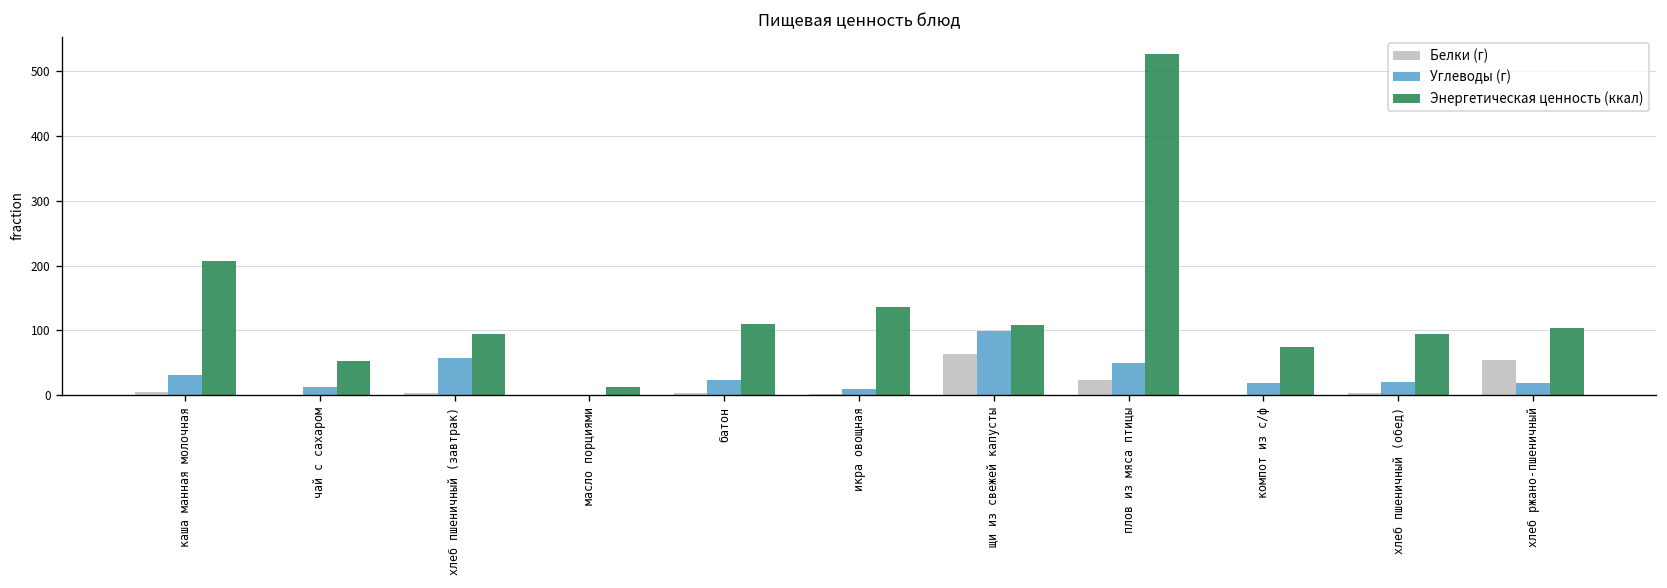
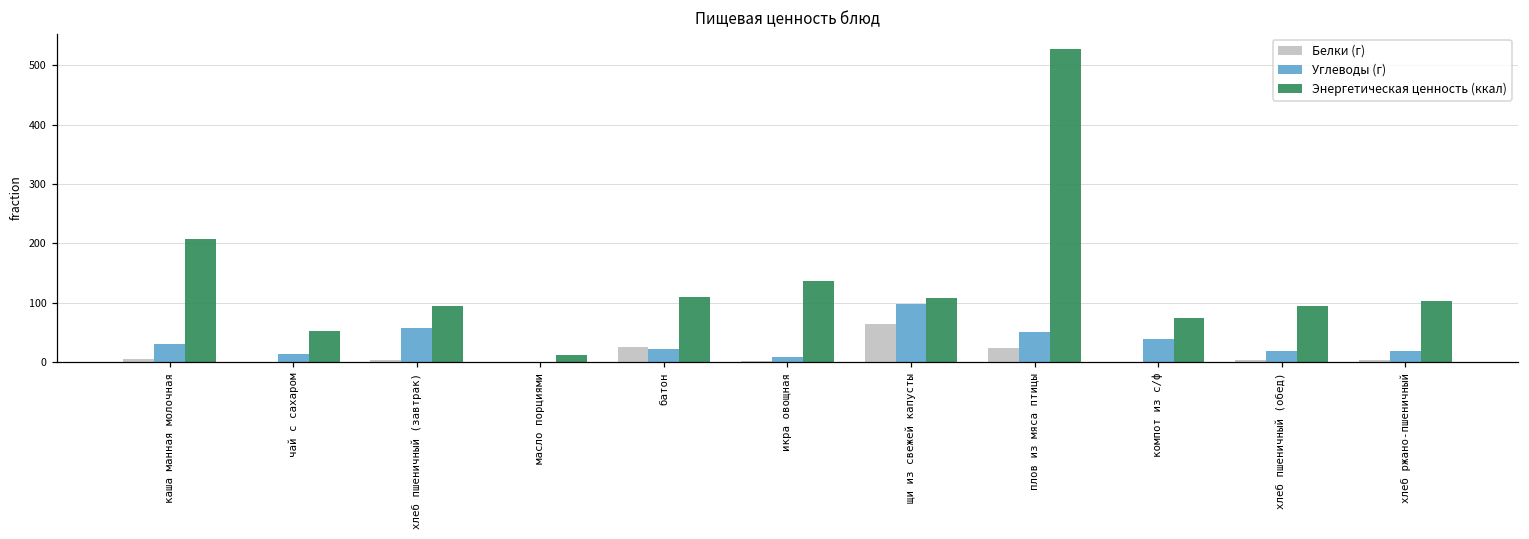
  {
    "Белки (г)": {
      "каша манная молочная": 10,
-     "батон": 0,
+     "батон": 30,
      "щи из свежей капусты": 60,
      "плов из мяса птицы": 20,
-     "хлеб ржано-пшеничный": 50
+     "хлеб ржано-пшеничный": 0
    },
    "Углеводы (г)": {
      "каша манная молочная": 30,
      "чай с сахаром": 10,
      "хлеб пшеничный (завтрак)": 60,
      "батон": 20,
      "икра овощная": 10,
      "щи из свежей капусты": 100,
      "плов из мяса птицы": 50,
-     "компот из с/ф": 20,
+     "компот из с/ф": 40,
      "хлеб пшеничный (обед)": 20,
      "хлеб ржано-пшеничный": 20
    },
    "Энергетическая ценность (ккал)": {
      "каша манная молочная": 210,
      "чай с сахаром": 50,
      "хлеб пшеничный (завтрак)": 90,
      "масло порциями": 10,
      "батон": 110,
      "икра овощная": 140,
      "щи из свежей капусты": 110,
      "плов из мяса птицы": 530,
      "компот из с/ф": 70,
      "хлеб пшеничный (обед)": 90,
      "хлеб ржано-пшеничный": 100
    }
  }
